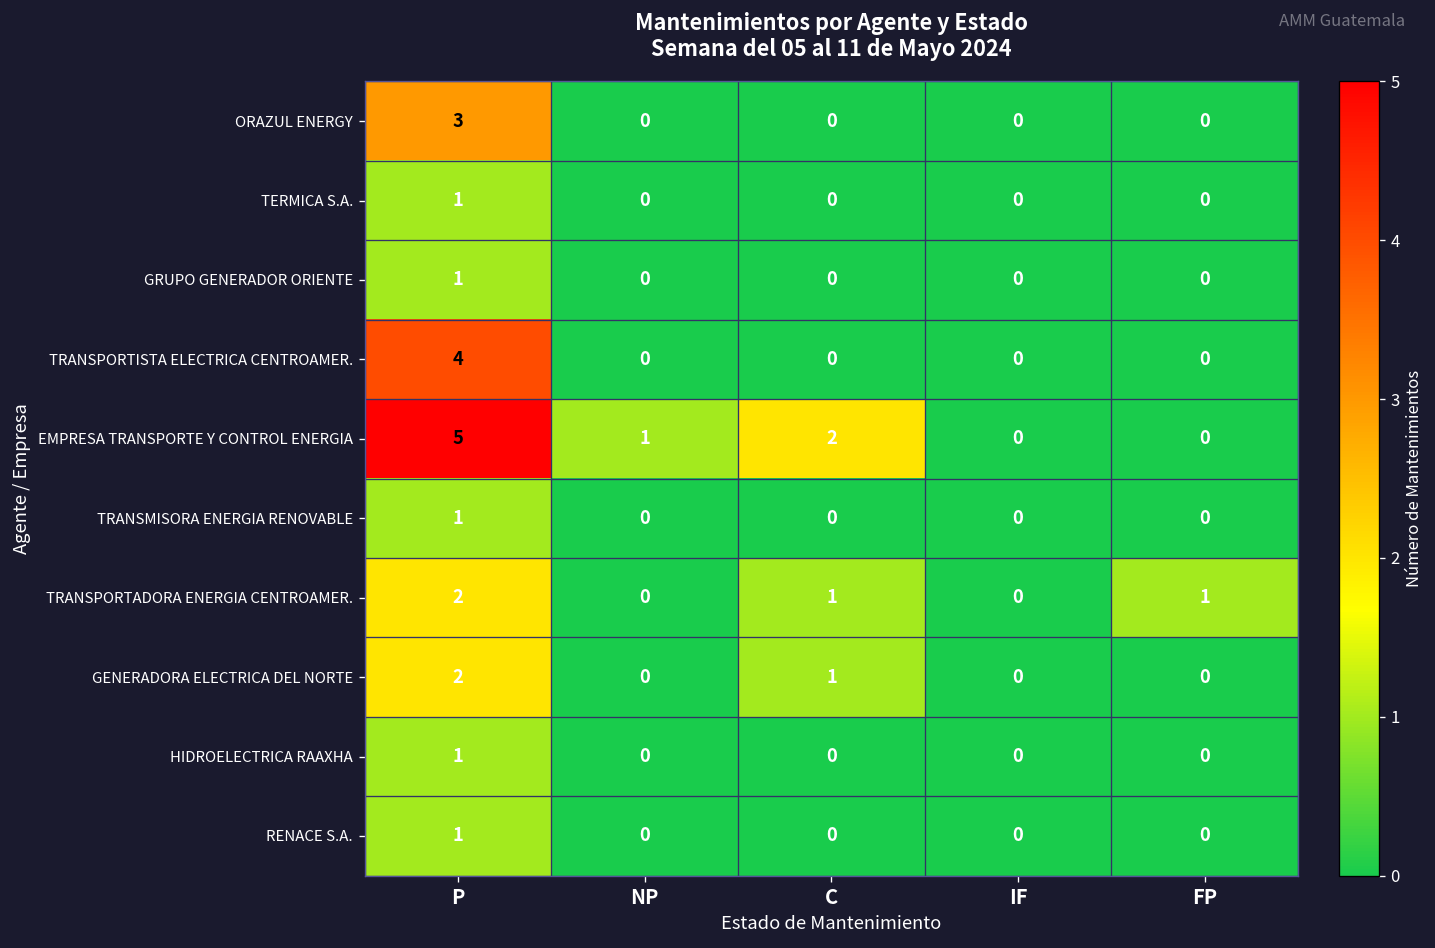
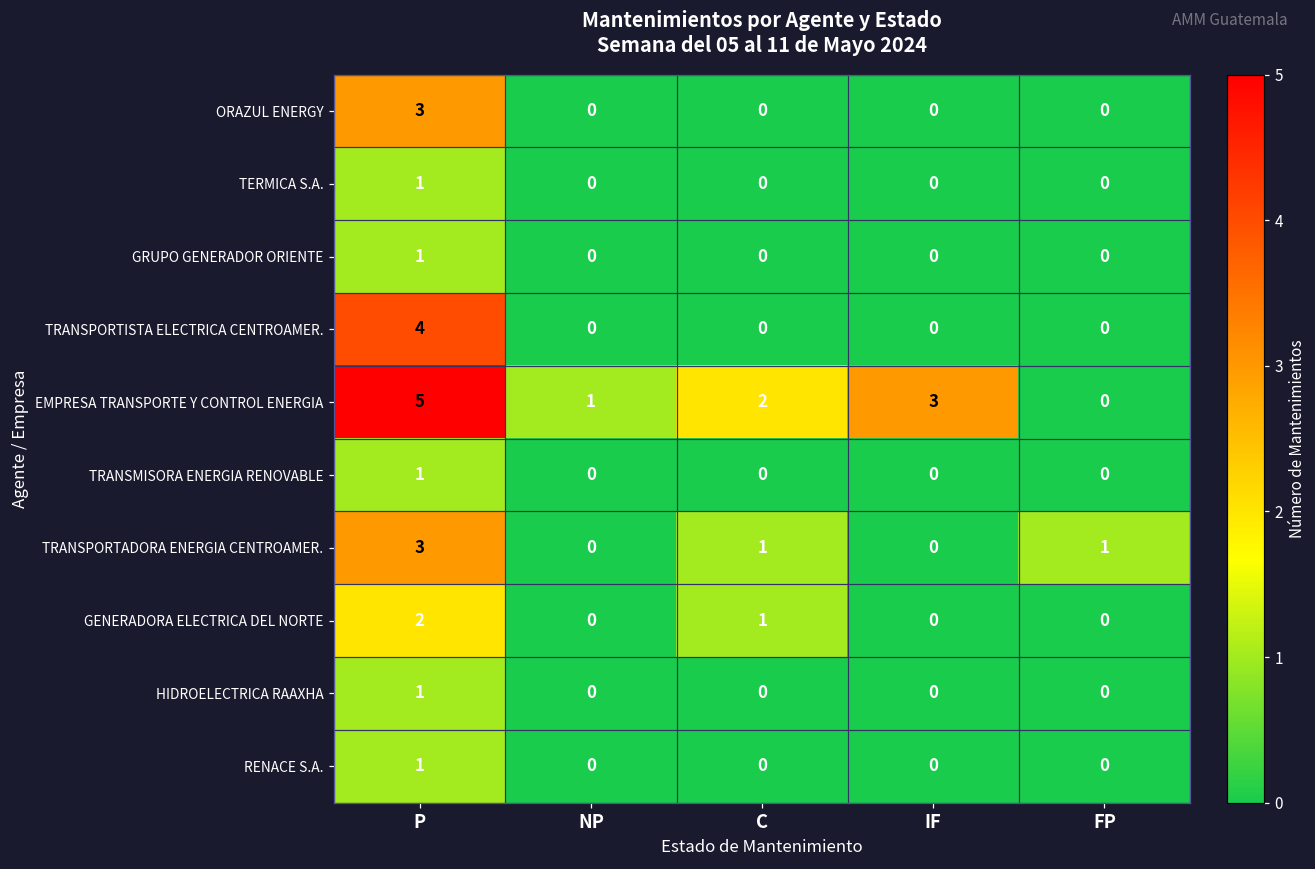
  {
    "ORAZUL ENERGY": {
      "P": 3,
      "NP": 0,
      "C": 0,
      "IF": 0,
      "FP": 0
    },
    "TERMICA S.A.": {
      "P": 1,
      "NP": 0,
      "C": 0,
      "IF": 0,
      "FP": 0
    },
    "GRUPO GENERADOR ORIENTE": {
      "P": 1,
      "NP": 0,
      "C": 0,
      "IF": 0,
      "FP": 0
    },
    "TRANSPORTISTA ELECTRICA CENTROAMER.": {
      "P": 4,
      "NP": 0,
      "C": 0,
      "IF": 0,
      "FP": 0
    },
    "EMPRESA TRANSPORTE Y CONTROL ENERGIA": {
      "P": 5,
      "NP": 1,
      "C": 2,
-     "IF": 0,
+     "IF": 3,
      "FP": 0
    },
    "TRANSMISORA ENERGIA RENOVABLE": {
      "P": 1,
      "NP": 0,
      "C": 0,
      "IF": 0,
      "FP": 0
    },
    "TRANSPORTADORA ENERGIA CENTROAMER.": {
-     "P": 2,
+     "P": 3,
      "NP": 0,
      "C": 1,
      "IF": 0,
      "FP": 1
    },
    "GENERADORA ELECTRICA DEL NORTE": {
      "P": 2,
      "NP": 0,
      "C": 1,
      "IF": 0,
      "FP": 0
    },
    "HIDROELECTRICA RAAXHA": {
      "P": 1,
      "NP": 0,
      "C": 0,
      "IF": 0,
      "FP": 0
    },
    "RENACE S.A.": {
      "P": 1,
      "NP": 0,
      "C": 0,
      "IF": 0,
      "FP": 0
    }
  }
